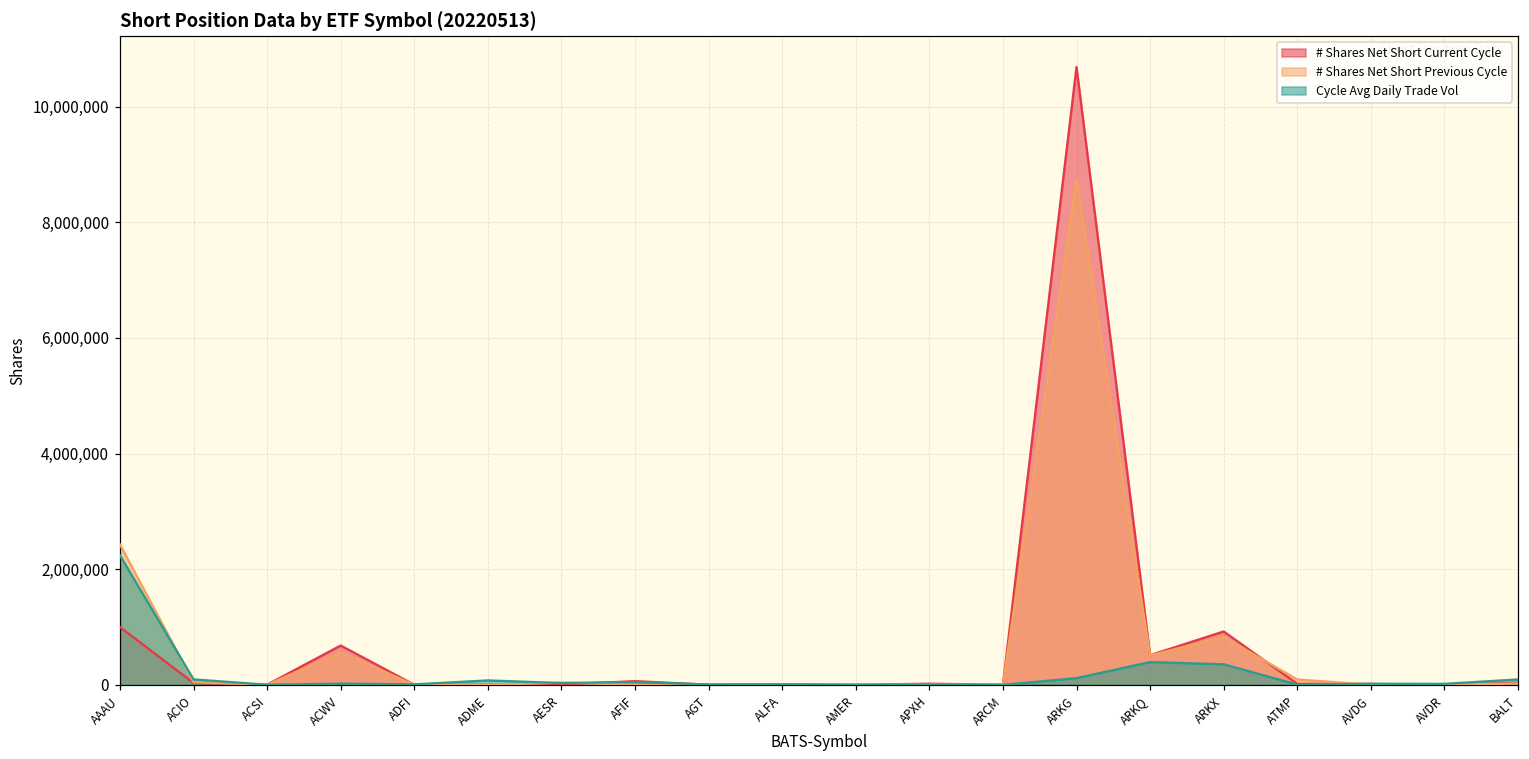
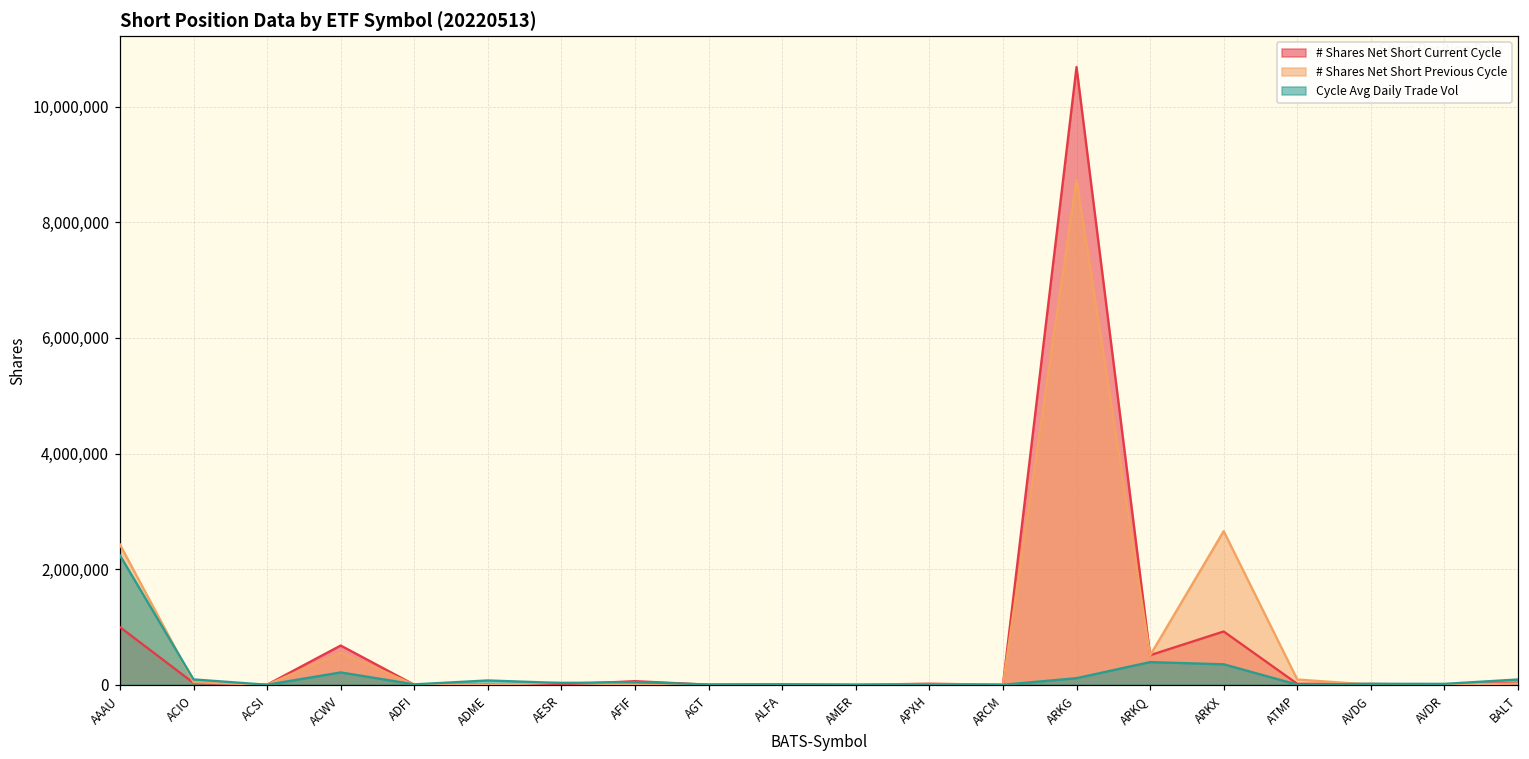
  {
    "# Shares Net Short Current Cycle": {
      "AAAU": "1,000,000",
      "ACWV": "700,000",
      "ARKG": "10,700,000",
      "ARKX": "900,000"
    },
    "# Shares Net Short Previous Cycle": {
      "AAAU": "2,400,000",
      "ACWV": "600,000",
      "ARKG": "8,700,000",
-     "ARKX": "800,000",
+     "ARKX": "2,700,000",
      "ATMP": "100,000"
    },
    "Cycle Avg Daily Trade Vol": {
      "AAAU": "2,200,000",
      "ACIO": "100,000",
-     "ACWV": "0",
+     "ACWV": "200,000",
      "ADME": "100,000",
      "ARKG": "100,000",
      "ARKQ": "400,000",
      "ARKX": "400,000",
      "BALT": "100,000"
    }
  }
